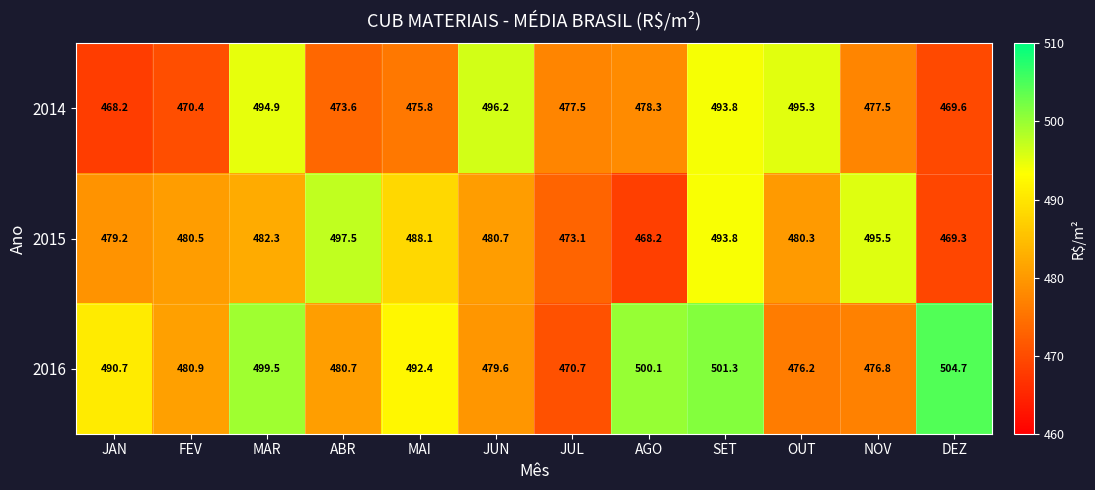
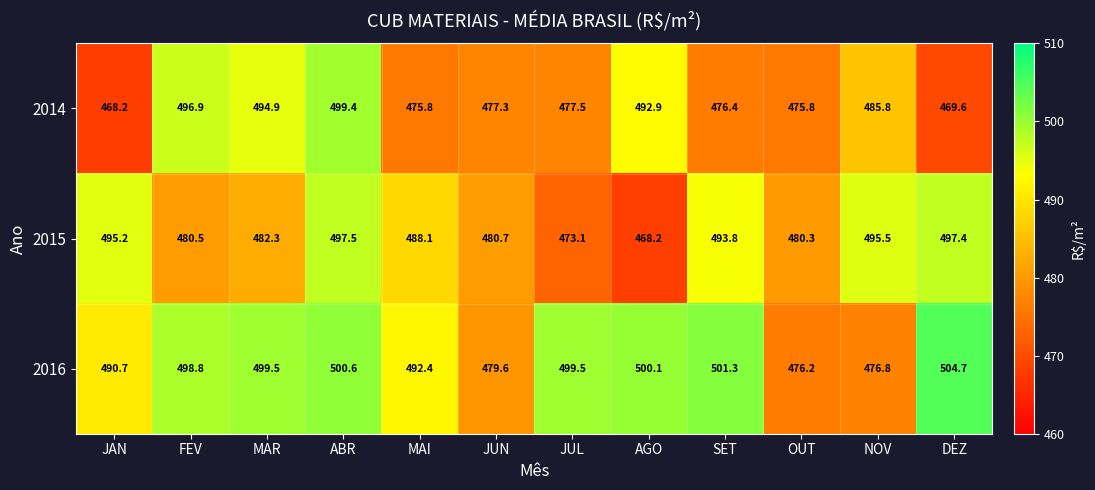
  {
    "2014": {
      "JAN": 468.2,
-     "FEV": 470.4,
+     "FEV": 496.9,
      "MAR": 494.9,
-     "ABR": 473.6,
+     "ABR": 499.4,
      "MAI": 475.8,
-     "JUN": 496.2,
+     "JUN": 477.3,
      "JUL": 477.5,
-     "AGO": 478.3,
-     "SET": 493.8,
-     "OUT": 495.3,
-     "NOV": 477.5,
+     "AGO": 492.9,
+     "SET": 476.4,
+     "OUT": 475.8,
+     "NOV": 485.8,
      "DEZ": 469.6
    },
    "2015": {
-     "JAN": 479.2,
+     "JAN": 495.2,
      "FEV": 480.5,
      "MAR": 482.3,
      "ABR": 497.5,
      "MAI": 488.1,
      "JUN": 480.7,
      "JUL": 473.1,
      "AGO": 468.2,
      "SET": 493.8,
      "OUT": 480.3,
      "NOV": 495.5,
-     "DEZ": 469.3
+     "DEZ": 497.4
    },
    "2016": {
      "JAN": 490.7,
-     "FEV": 480.9,
+     "FEV": 498.8,
      "MAR": 499.5,
-     "ABR": 480.7,
+     "ABR": 500.6,
      "MAI": 492.4,
      "JUN": 479.6,
-     "JUL": 470.7,
+     "JUL": 499.5,
      "AGO": 500.1,
      "SET": 501.3,
      "OUT": 476.2,
      "NOV": 476.8,
      "DEZ": 504.7
    }
  }
